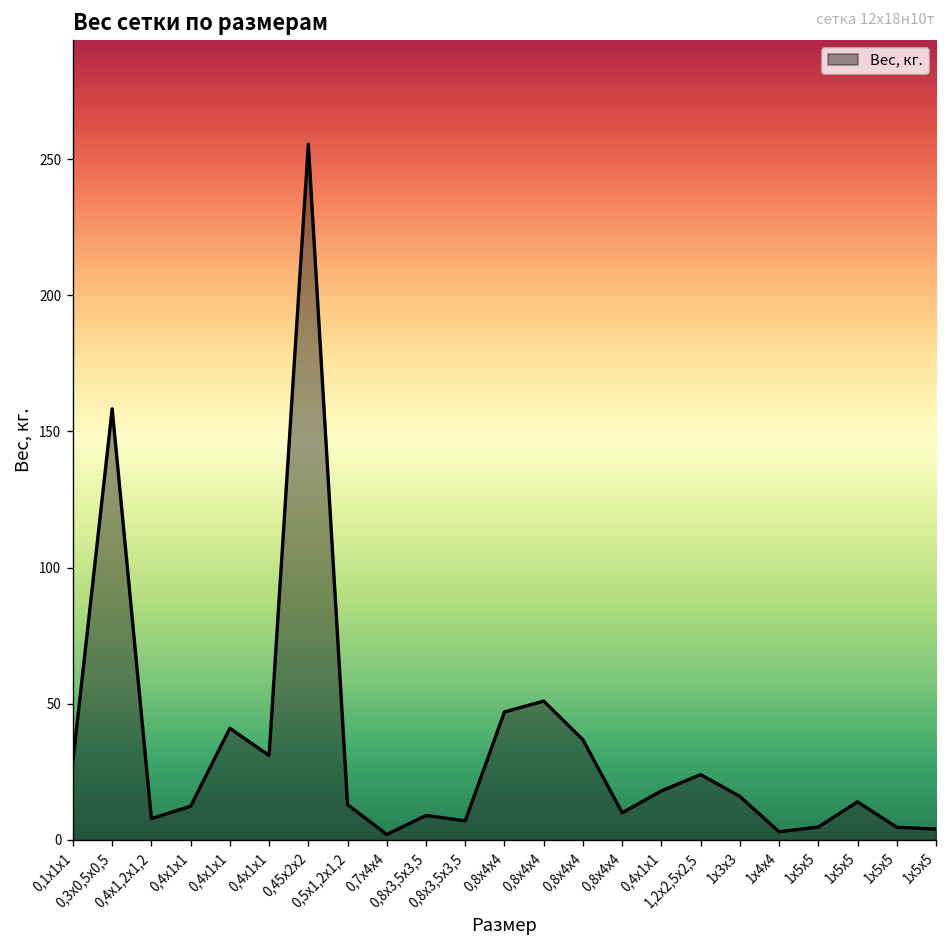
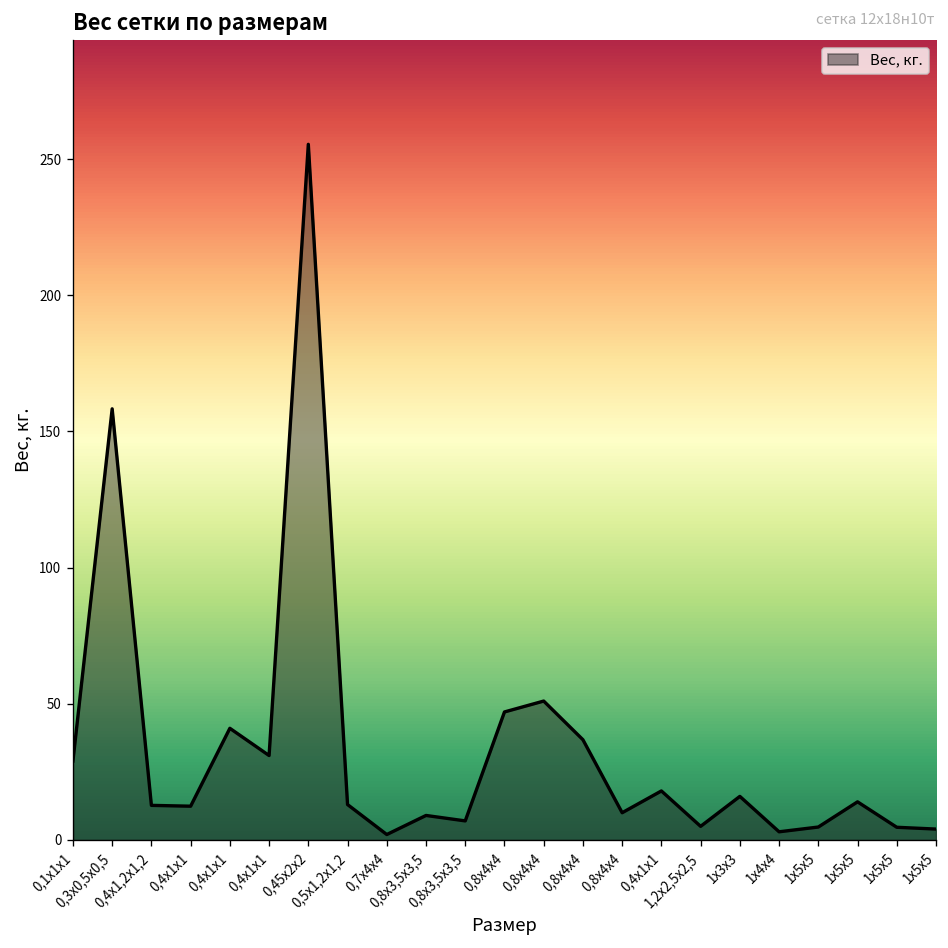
  {
    "0,1х1х1": 29,
    "0,3х0,5х0,5": 158,
-   "0,4х1,2х1,2": 8,
+   "0,4х1,2х1,2": 13,
    "0,45х2х2": 255,
    "0,5х1,2х1,2": 13,
    "0,7х4х4": 2,
-   "1,2х2,5х2,5": 24,
+   "1,2х2,5х2,5": 5,
    "1х3х3": 16,
    "1х4х4": 3
  }
